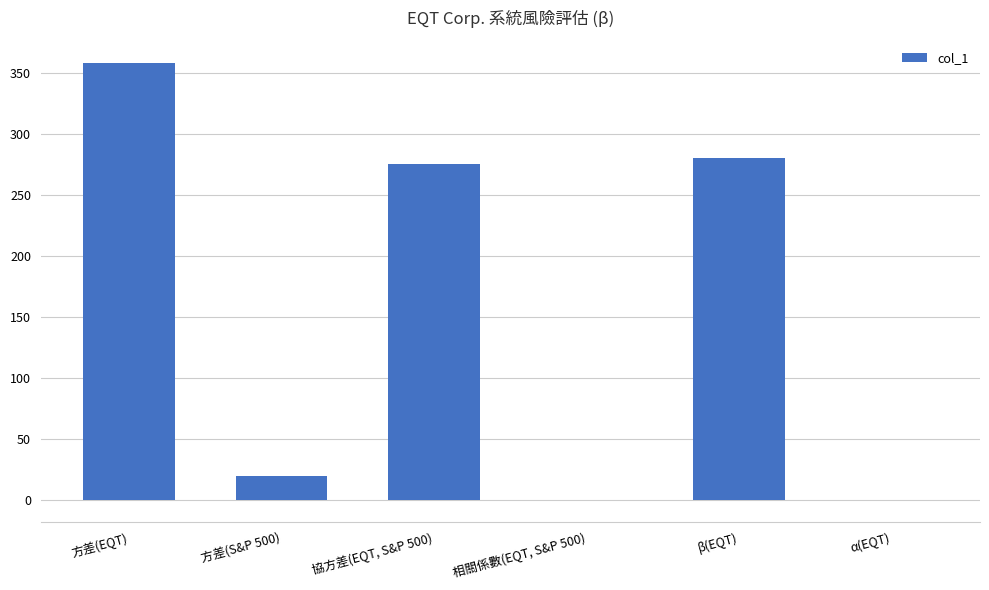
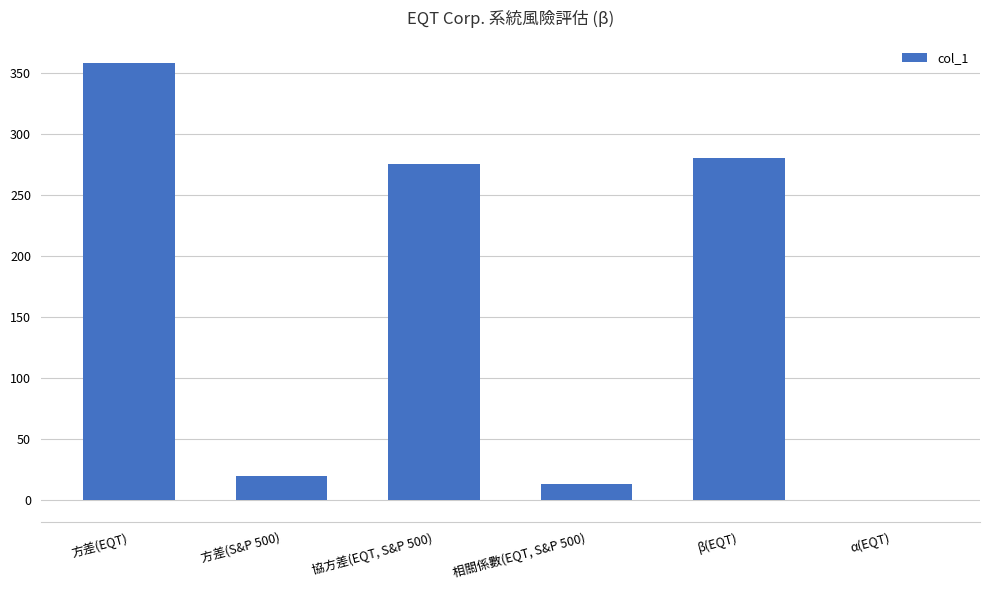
  {
    "方差(EQT)": 359,
    "方差(S&P 500)": 20,
    "協方差(EQT, S&P 500)": 275,
-   "相關係數(EQT, S&P 500)": 0,
+   "相關係數(EQT, S&P 500)": 13,
    "β(EQT)": 280
  }
